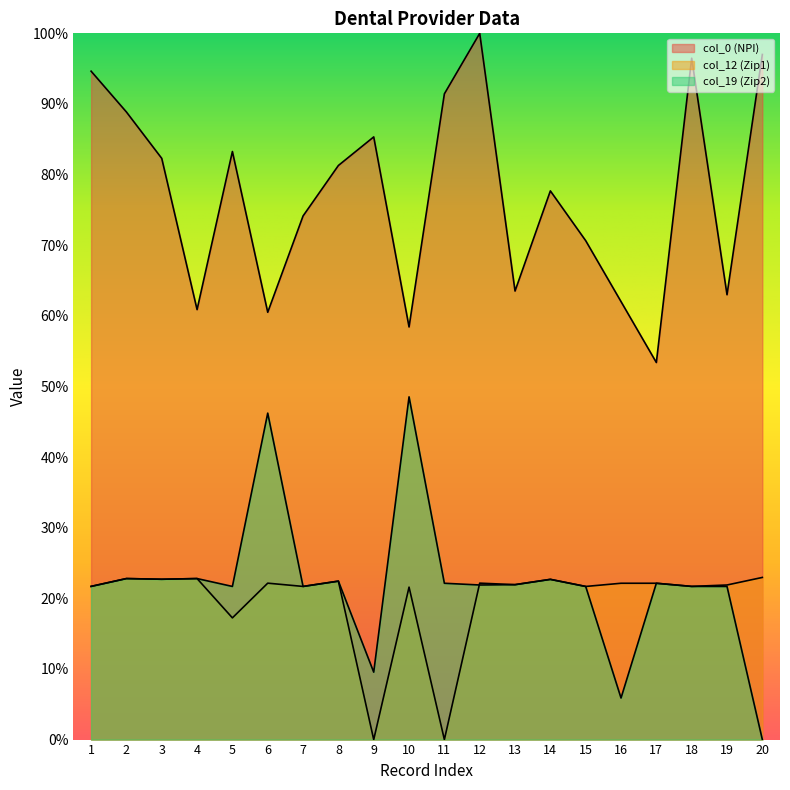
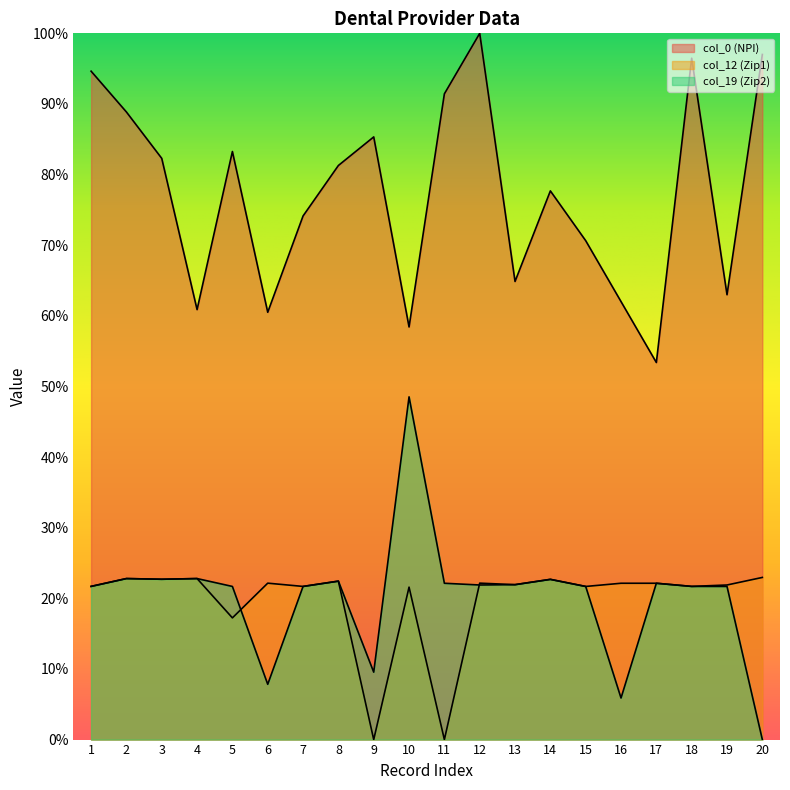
  {
    "col_0 (NPI)": {
      "1": "95%",
      "2": "89%",
      "3": "82%",
      "4": "61%",
      "5": "83%",
      "6": "61%",
      "7": "74%",
      "8": "81%",
      "9": "85%",
      "10": "58%",
      "11": "91%",
      "12": "100%",
-     "13": "64%",
+     "13": "65%",
      "14": "78%",
      "15": "71%",
      "16": "62%",
      "17": "53%",
      "19": "63%"
    },
    "col_12 (Zip1)": {
      "5": "17%",
      "6": "22%",
      "9": "0%",
      "10": "22%",
      "11": "0%",
      "16": "22%",
      "20": "23%"
    },
    "col_19 (Zip2)": {
      "5": "22%",
-     "6": "46%",
+     "6": "8%",
      "9": "10%",
      "10": "49%",
      "11": "22%",
      "16": "6%",
      "20": "0%"
    }
  }
